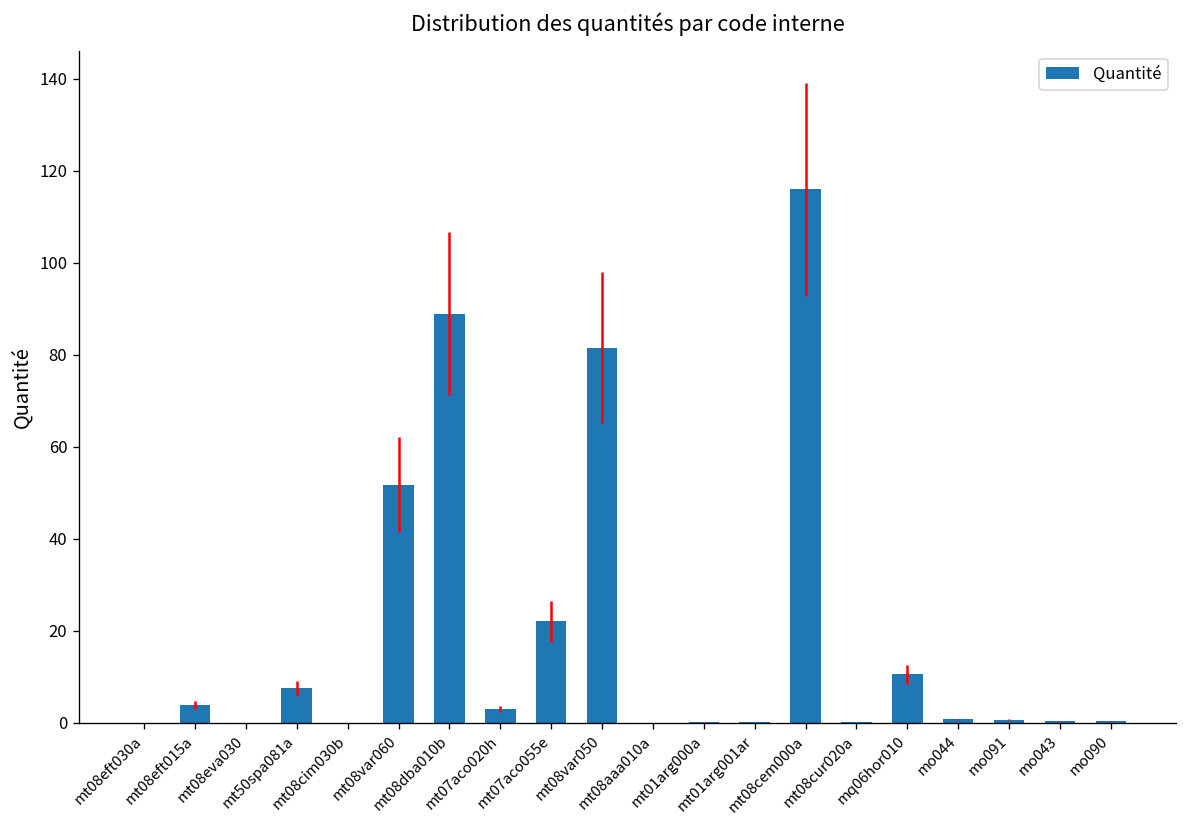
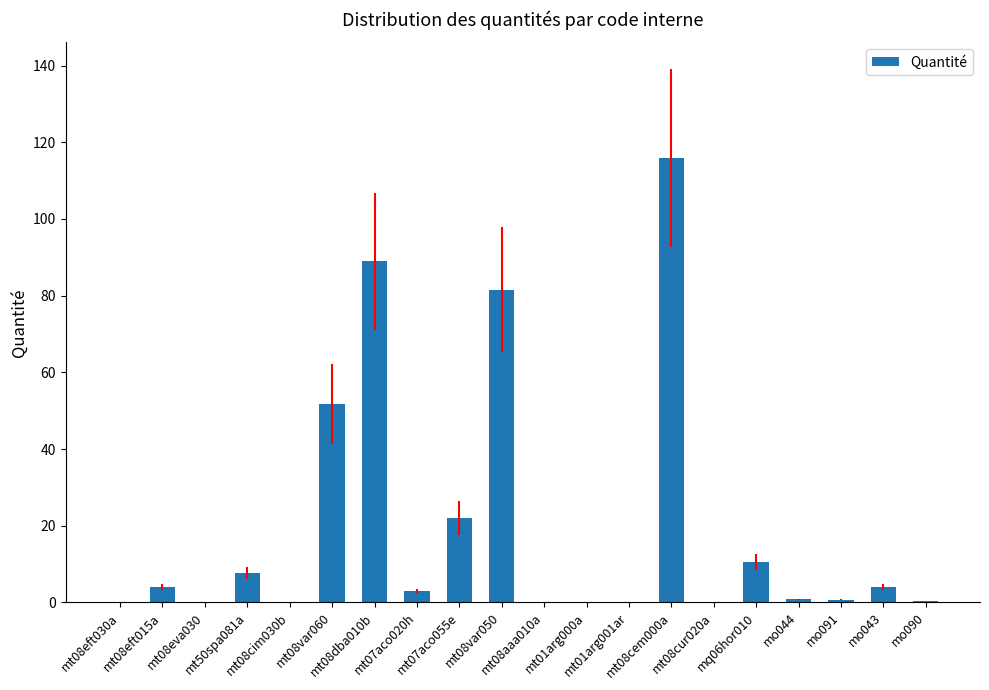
  {
    "mt08eft015a": 4,
    "mt50spa081a": 8,
    "mt08var060": 52,
    "mt08dba010b": 89,
    "mt07aco020h": 3,
    "mt07aco055e": 22,
    "mt08var050": 82,
    "mt08cem000a": 116,
    "mq06hor010": 11,
    "mo044": 1,
    "mo091": 1,
-   "mo043": 0
+   "mo043": 4
  }
